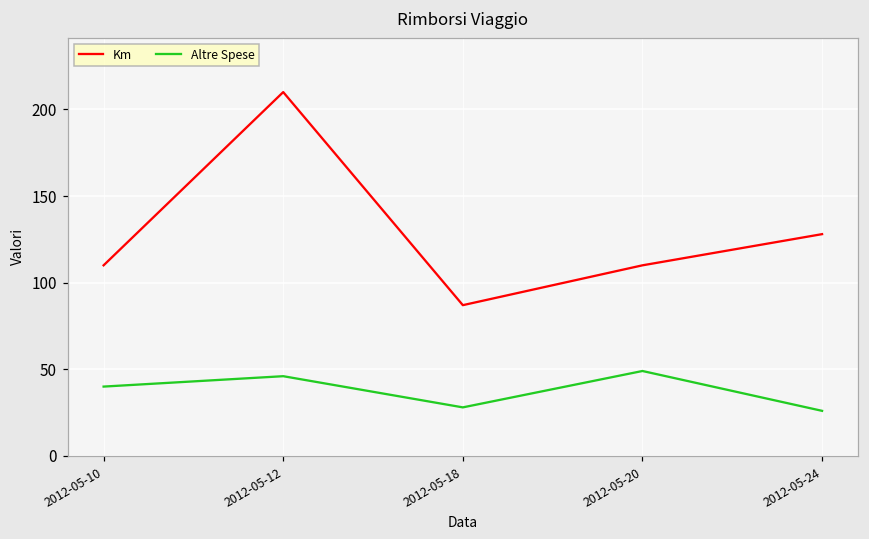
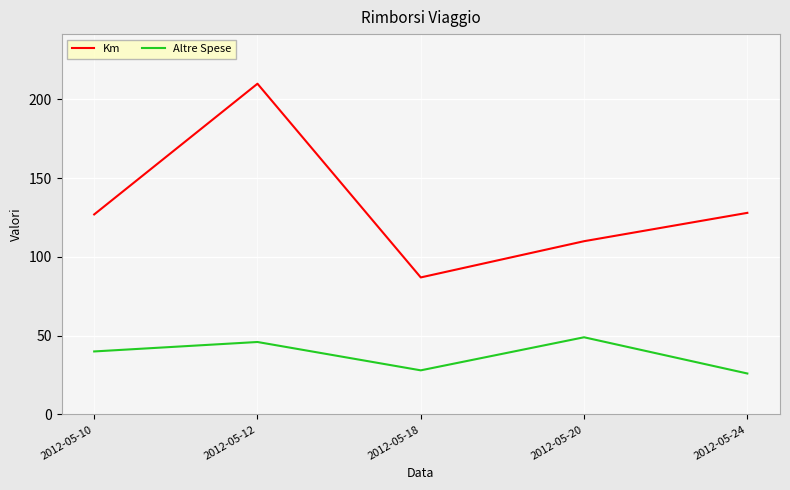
  {
    "Km": {
-     "2012-05-10": 110,
+     "2012-05-10": 127,
      "2012-05-12": 210,
      "2012-05-18": 87,
      "2012-05-20": 110,
      "2012-05-24": 128
    },
    "Altre Spese": {
      "2012-05-10": 40,
      "2012-05-12": 46,
      "2012-05-18": 28,
      "2012-05-20": 49,
      "2012-05-24": 26
    }
  }
